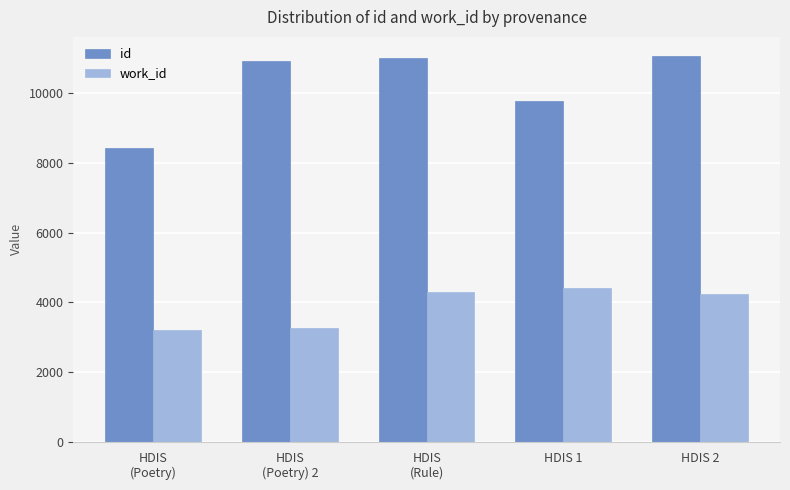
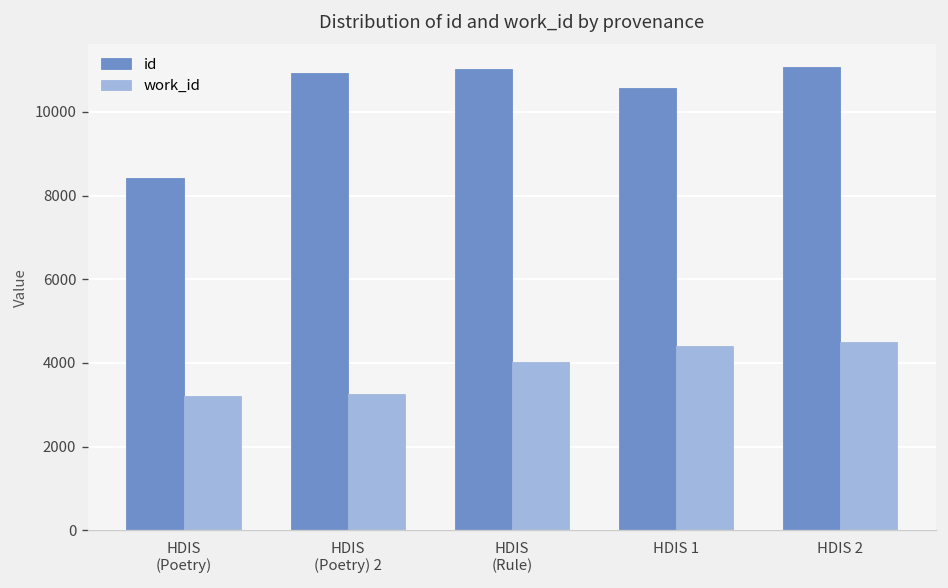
  {
    "id": {
      "HDIS (Poetry)": 8400,
      "HDIS (Poetry) 2": 10900,
      "HDIS (Rule)": 11000,
-     "HDIS 1": 9800,
+     "HDIS 1": 10600,
      "HDIS 2": 11100
    },
    "work_id": {
      "HDIS (Poetry)": 3200,
      "HDIS (Poetry) 2": 3300,
-     "HDIS (Rule)": 4300,
+     "HDIS (Rule)": 4000,
      "HDIS 1": 4400,
-     "HDIS 2": 4300
+     "HDIS 2": 4500
    }
  }
